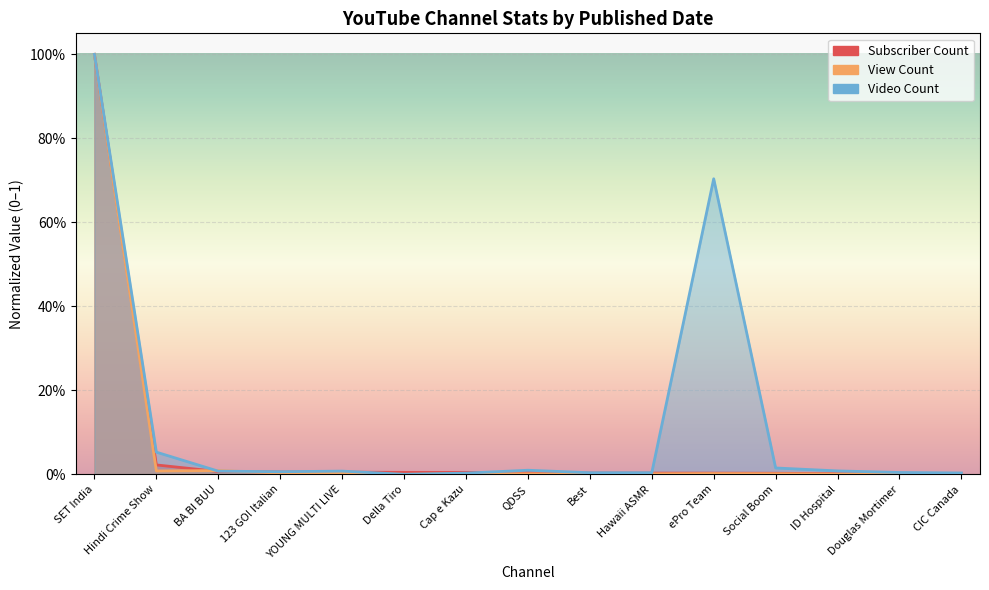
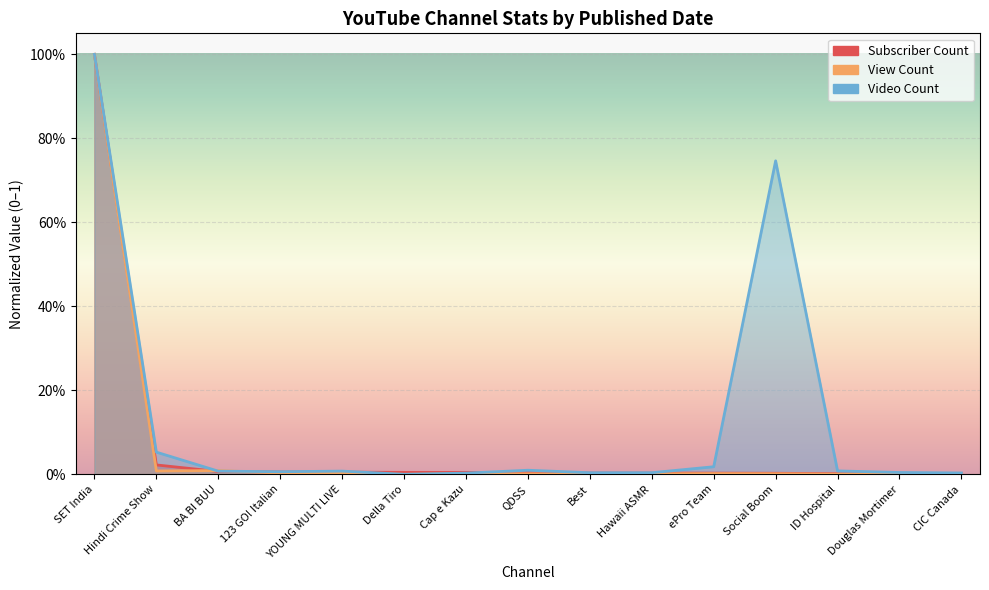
  {
    "Subscriber Count": {
      "Hindi Crime Show": "2%"
    },
    "View Count": {
      "Hindi Crime Show": "1%"
    },
    "Video Count": {
      "Hindi Crime Show": "5%",
-     "ePro Team": "70%",
-     "Social Boom": "2%",
+     "ePro Team": "2%",
+     "Social Boom": "75%",
      "ID Hospital": "1%"
    }
  }
